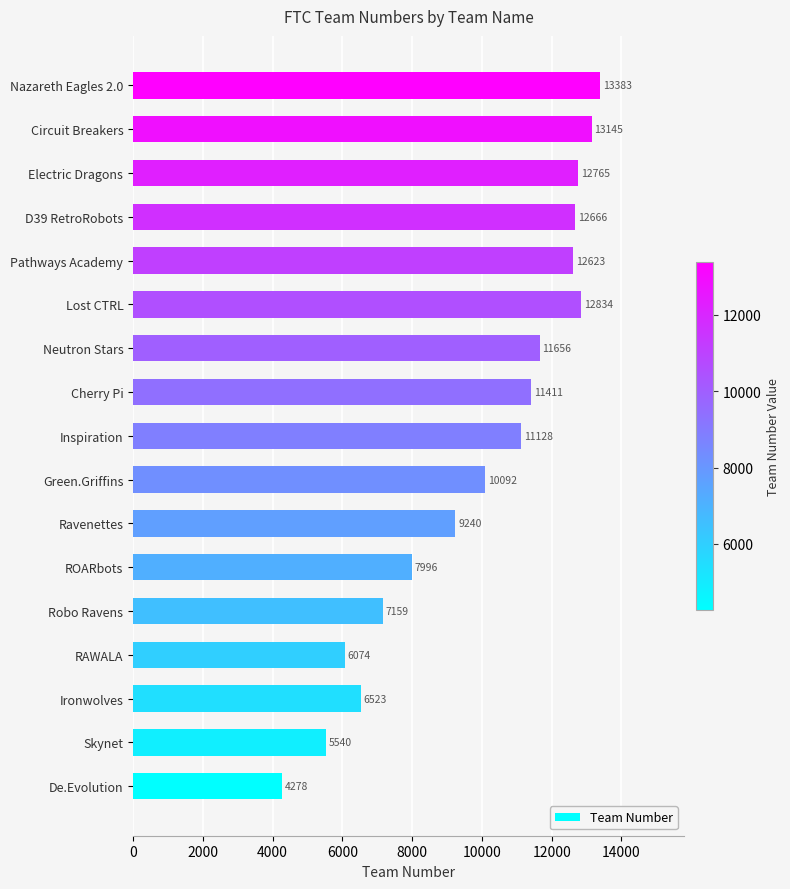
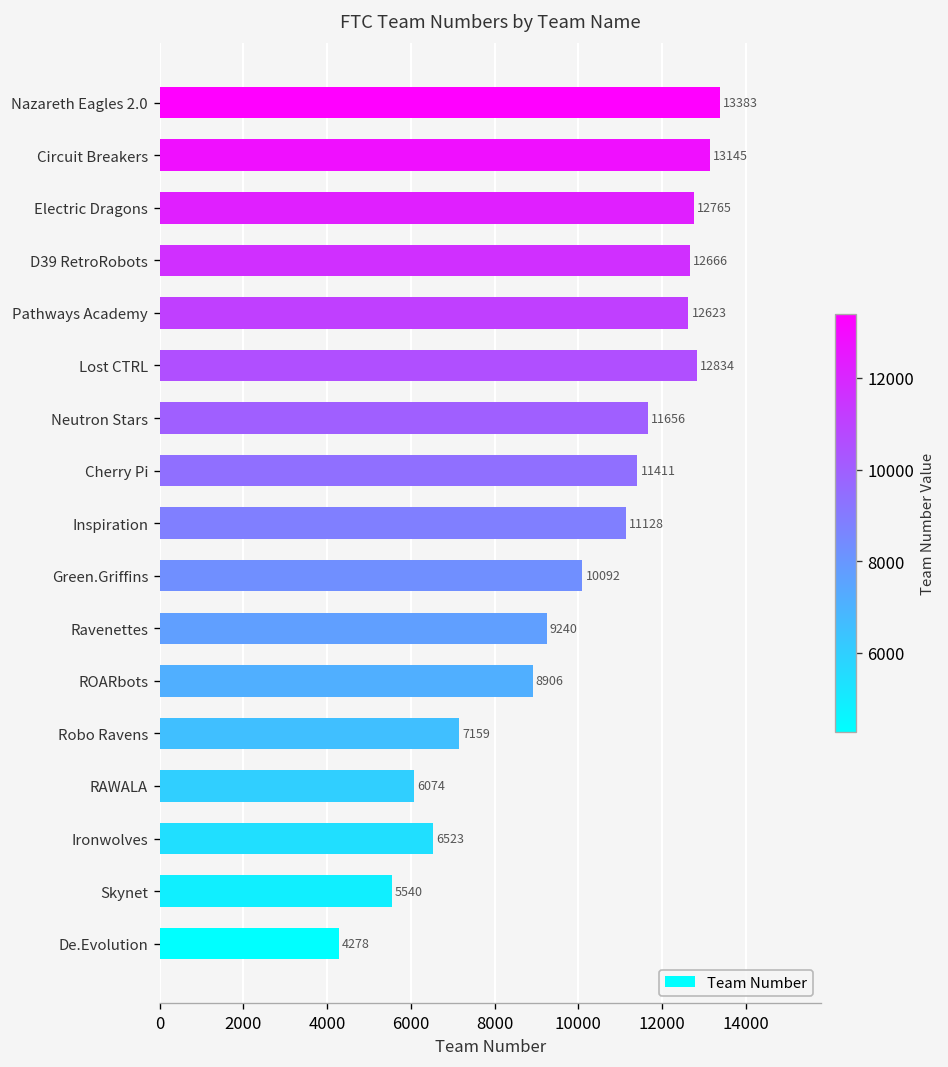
  {
    "Nazareth Eagles 2.0": 13383,
    "Circuit Breakers": 13145,
    "Electric Dragons": 12765,
    "D39 RetroRobots": 12666,
    "Pathways Academy": 12623,
    "Lost CTRL": 12834,
    "Neutron Stars": 11656,
    "Cherry Pi": 11411,
    "Inspiration": 11128,
    "Green.Griffins": 10092,
    "Ravenettes": 9240,
-   "ROARbots": 7996,
+   "ROARbots": 8906,
    "Robo Ravens": 7159,
    "RAWALA": 6074,
    "Ironwolves": 6523,
    "Skynet": 5540,
    "De.Evolution": 4278
  }
